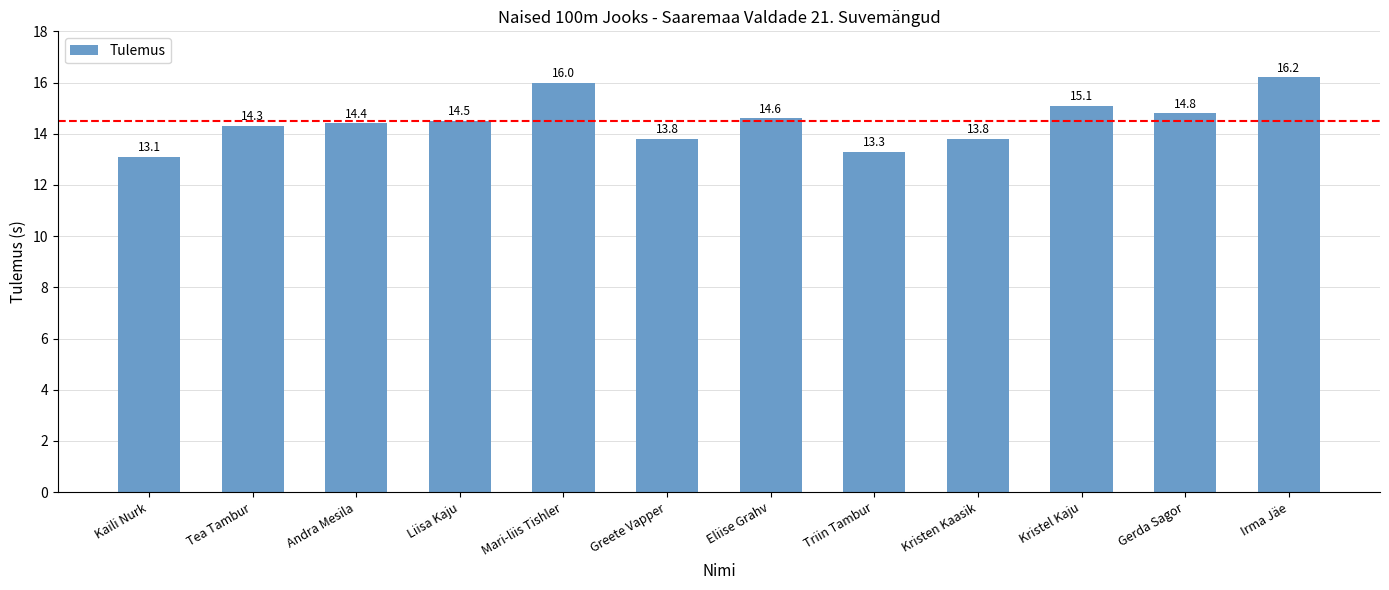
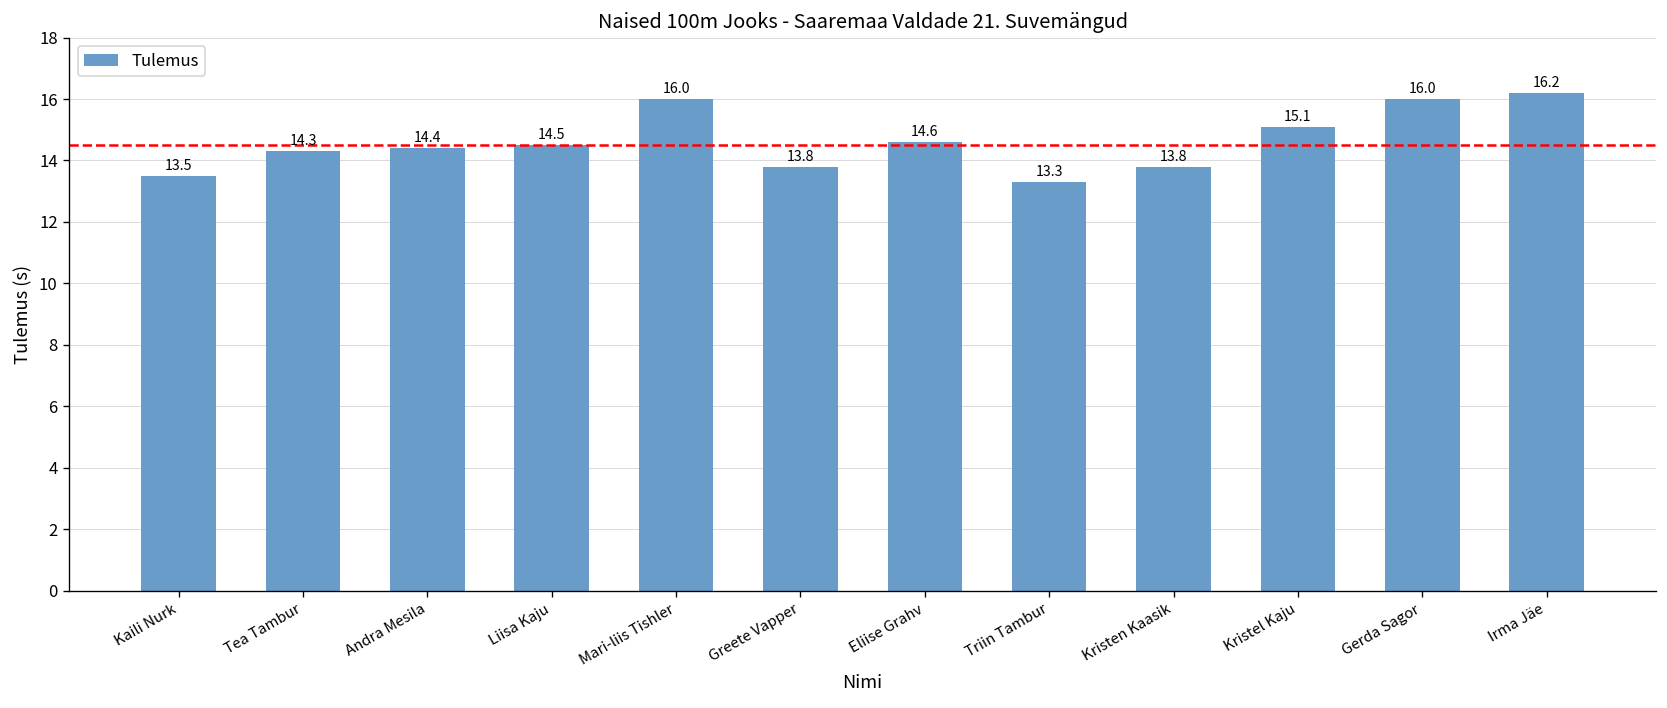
  {
-   "Kaili Nurk": 13.1,
+   "Kaili Nurk": 13.5,
    "Tea Tambur": 14.3,
    "Andra Mesila": 14.4,
    "Liisa Kaju": 14.5,
    "Mari-liis Tishler": 16.0,
    "Greete Vapper": 13.8,
    "Eliise Grahv": 14.6,
    "Triin Tambur": 13.3,
    "Kristen Kaasik": 13.8,
    "Kristel Kaju": 15.1,
-   "Gerda Sagor": 14.8,
+   "Gerda Sagor": 16.0,
    "Irma Jäe": 16.2
  }
